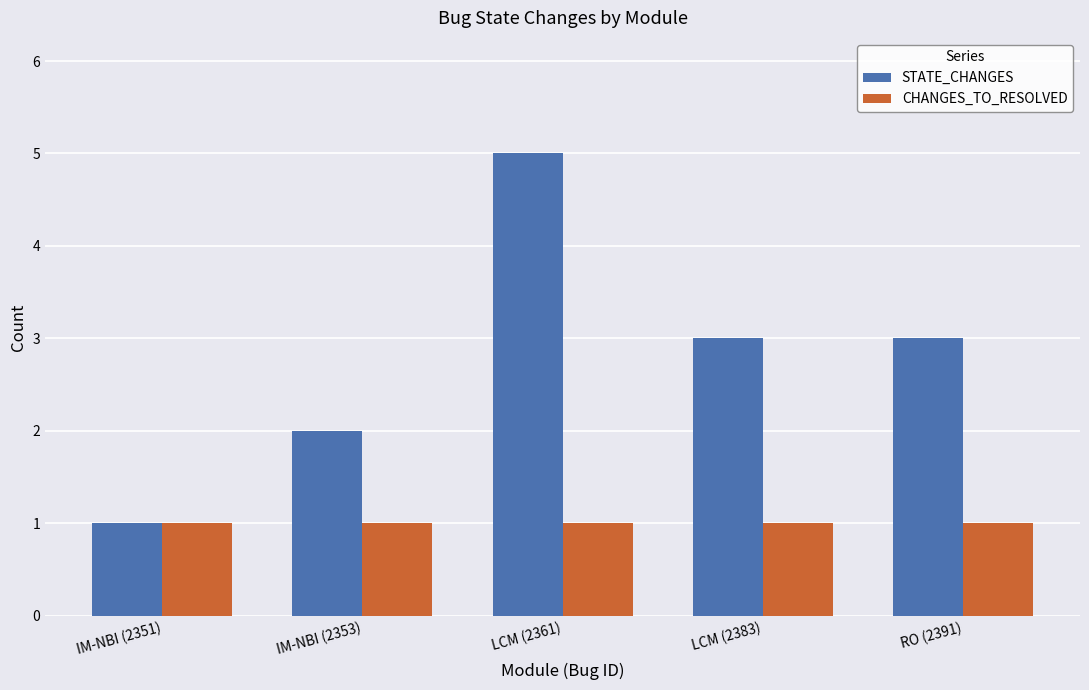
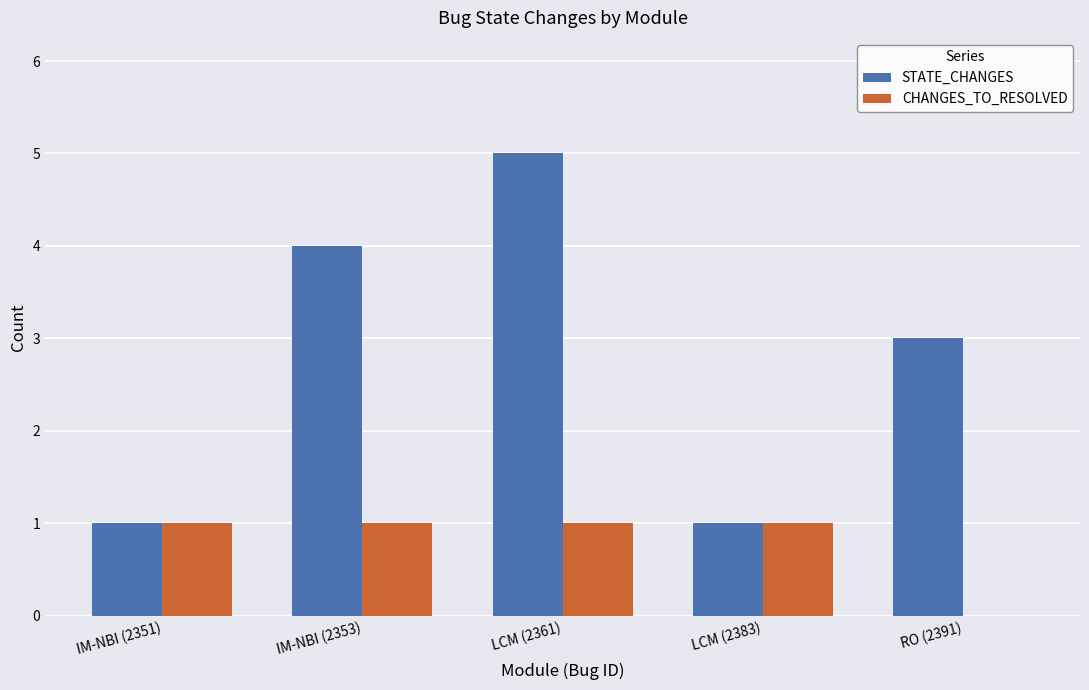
  {
    "STATE_CHANGES": {
      "IM-NBI (2351)": 1,
-     "IM-NBI (2353)": 2,
+     "IM-NBI (2353)": 4,
      "LCM (2361)": 5,
-     "LCM (2383)": 3,
+     "LCM (2383)": 1,
      "RO (2391)": 3
    },
    "CHANGES_TO_RESOLVED": {
      "IM-NBI (2351)": 1,
      "IM-NBI (2353)": 1,
      "LCM (2361)": 1,
      "LCM (2383)": 1,
-     "RO (2391)": 1
+     "RO (2391)": 0
    }
  }
